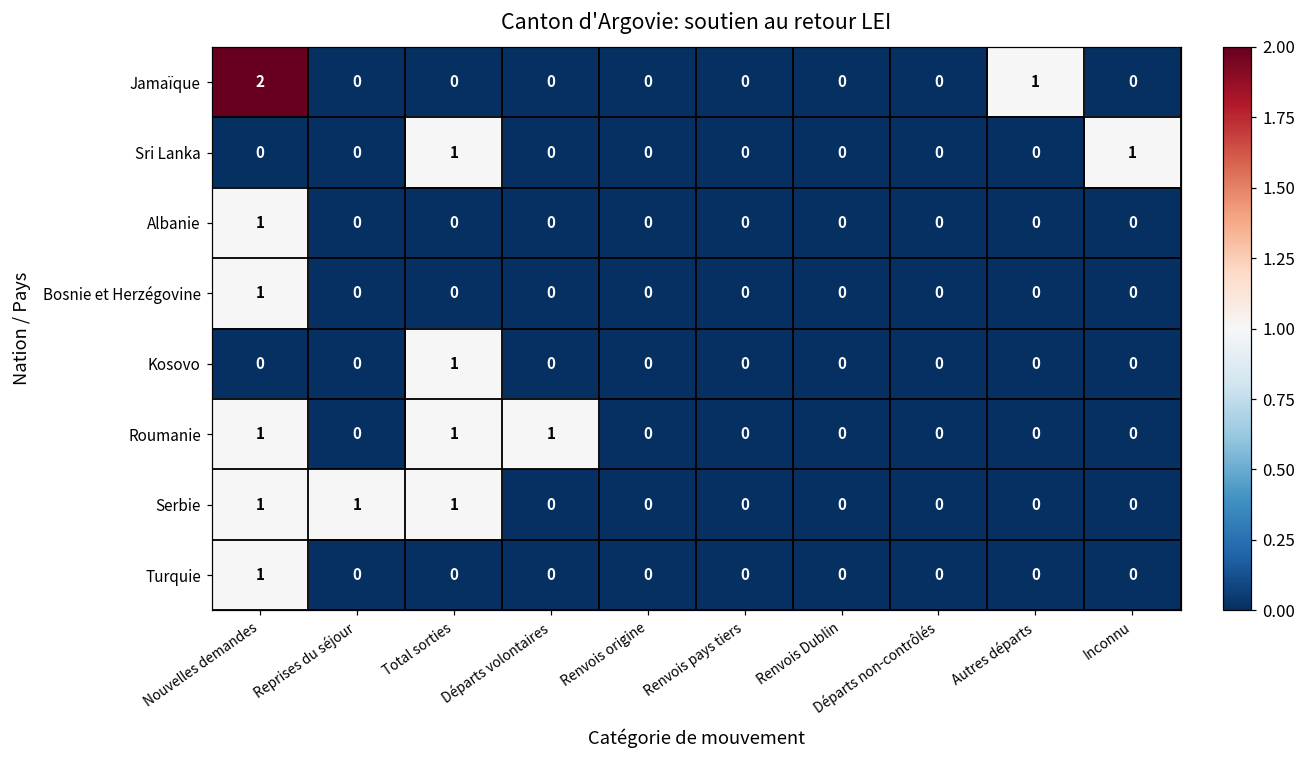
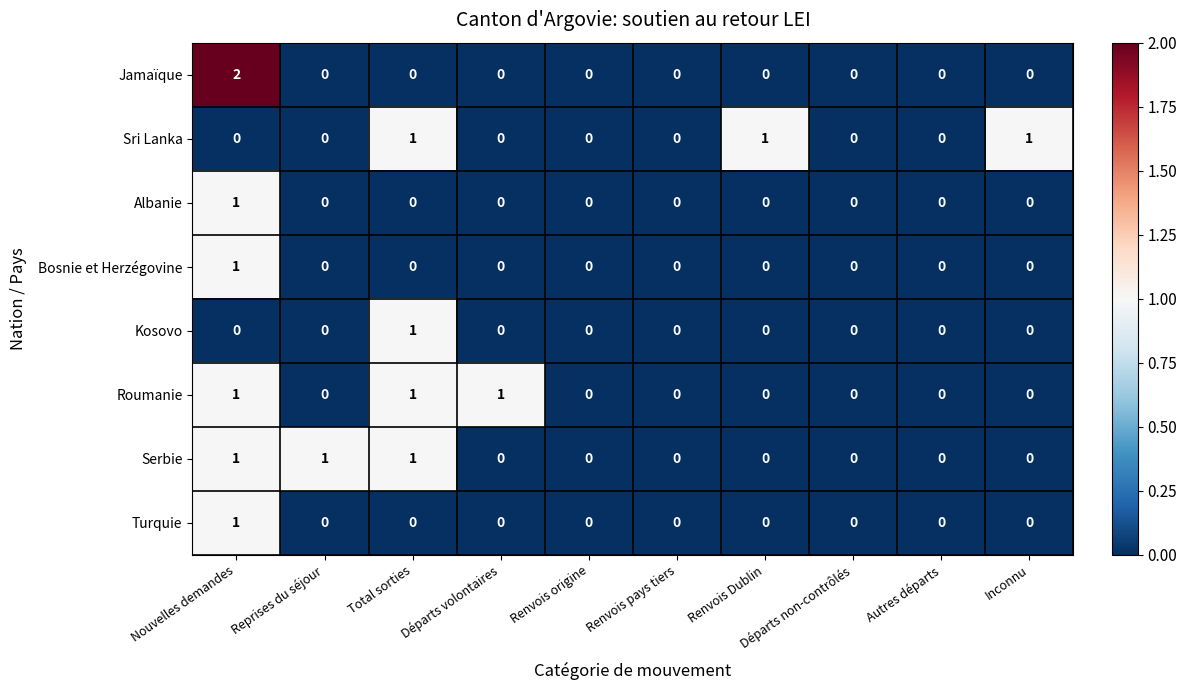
  {
    "Jamaïque": {
      "Nouvelles demandes": 2,
      "Reprises du séjour": 0,
      "Total sorties": 0,
      "Départs volontaires": 0,
      "Renvois origine": 0,
      "Renvois pays tiers": 0,
      "Renvois Dublin": 0,
      "Départs non-contrôlés": 0,
-     "Autres départs": 1,
+     "Autres départs": 0,
      "Inconnu": 0
    },
    "Sri Lanka": {
      "Nouvelles demandes": 0,
      "Reprises du séjour": 0,
      "Total sorties": 1,
      "Départs volontaires": 0,
      "Renvois origine": 0,
      "Renvois pays tiers": 0,
-     "Renvois Dublin": 0,
+     "Renvois Dublin": 1,
      "Départs non-contrôlés": 0,
      "Autres départs": 0,
      "Inconnu": 1
    },
    "Albanie": {
      "Nouvelles demandes": 1,
      "Reprises du séjour": 0,
      "Total sorties": 0,
      "Départs volontaires": 0,
      "Renvois origine": 0,
      "Renvois pays tiers": 0,
      "Renvois Dublin": 0,
      "Départs non-contrôlés": 0,
      "Autres départs": 0,
      "Inconnu": 0
    },
    "Bosnie et Herzégovine": {
      "Nouvelles demandes": 1,
      "Reprises du séjour": 0,
      "Total sorties": 0,
      "Départs volontaires": 0,
      "Renvois origine": 0,
      "Renvois pays tiers": 0,
      "Renvois Dublin": 0,
      "Départs non-contrôlés": 0,
      "Autres départs": 0,
      "Inconnu": 0
    },
    "Kosovo": {
      "Nouvelles demandes": 0,
      "Reprises du séjour": 0,
      "Total sorties": 1,
      "Départs volontaires": 0,
      "Renvois origine": 0,
      "Renvois pays tiers": 0,
      "Renvois Dublin": 0,
      "Départs non-contrôlés": 0,
      "Autres départs": 0,
      "Inconnu": 0
    },
    "Roumanie": {
      "Nouvelles demandes": 1,
      "Reprises du séjour": 0,
      "Total sorties": 1,
      "Départs volontaires": 1,
      "Renvois origine": 0,
      "Renvois pays tiers": 0,
      "Renvois Dublin": 0,
      "Départs non-contrôlés": 0,
      "Autres départs": 0,
      "Inconnu": 0
    },
    "Serbie": {
      "Nouvelles demandes": 1,
      "Reprises du séjour": 1,
      "Total sorties": 1,
      "Départs volontaires": 0,
      "Renvois origine": 0,
      "Renvois pays tiers": 0,
      "Renvois Dublin": 0,
      "Départs non-contrôlés": 0,
      "Autres départs": 0,
      "Inconnu": 0
    },
    "Turquie": {
      "Nouvelles demandes": 1,
      "Reprises du séjour": 0,
      "Total sorties": 0,
      "Départs volontaires": 0,
      "Renvois origine": 0,
      "Renvois pays tiers": 0,
      "Renvois Dublin": 0,
      "Départs non-contrôlés": 0,
      "Autres départs": 0,
      "Inconnu": 0
    }
  }
